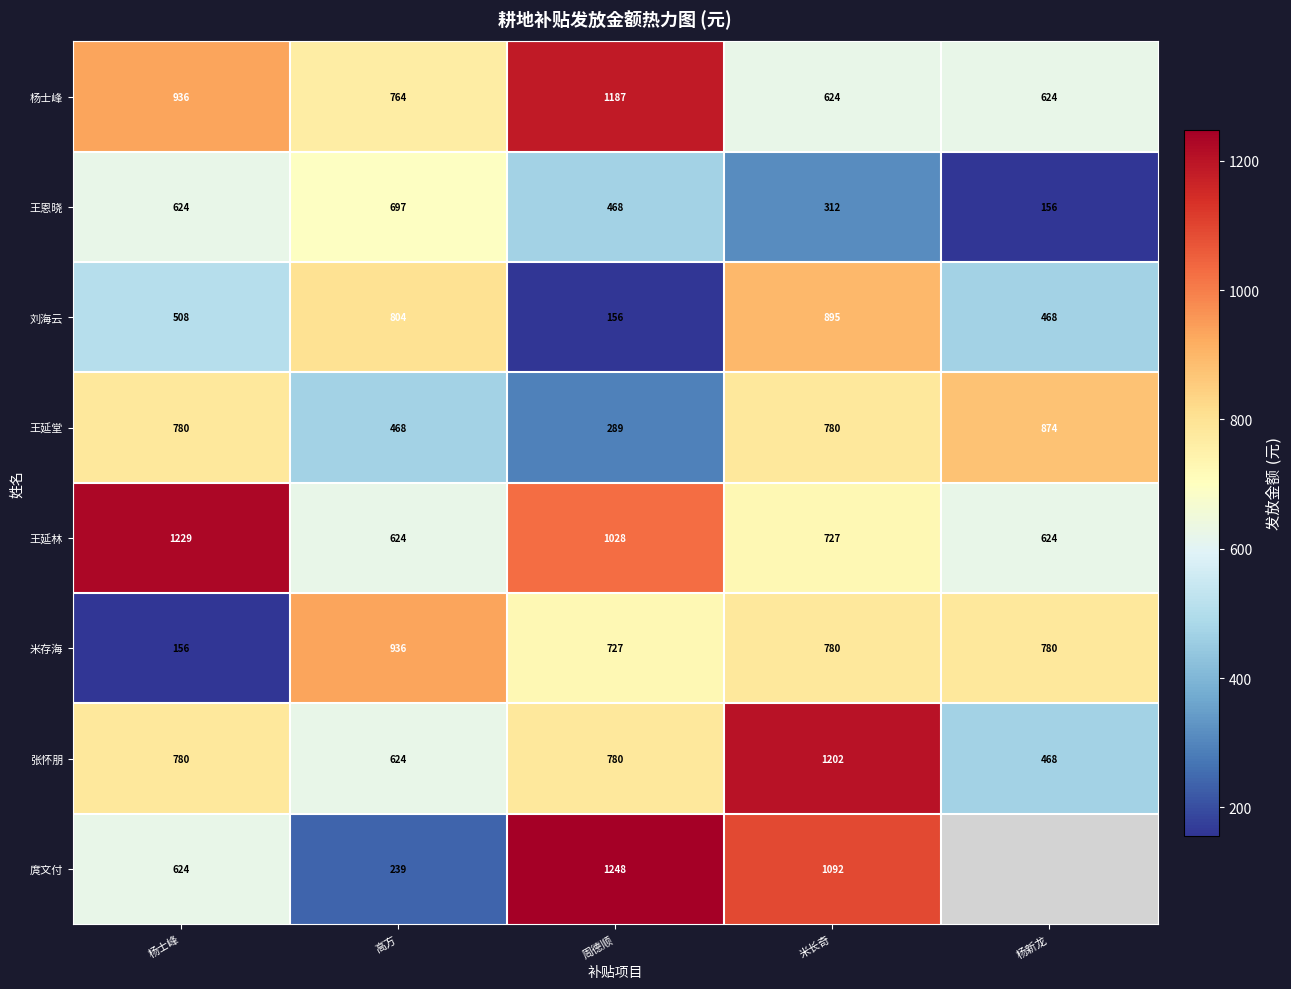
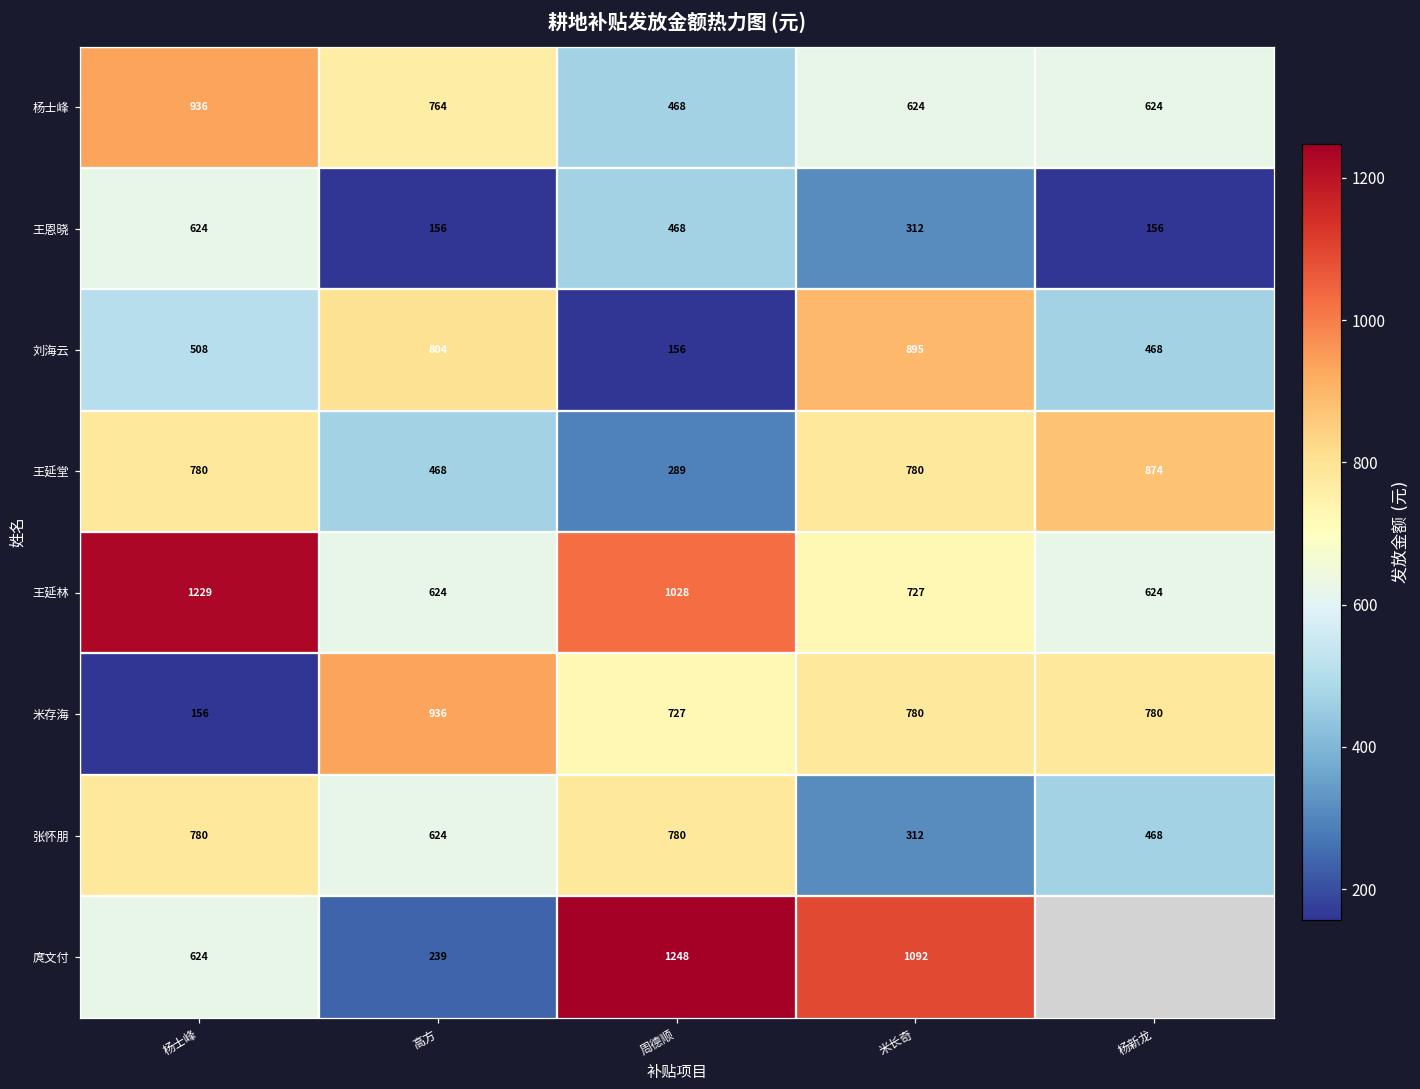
  {
    "杨士峰": {
      "杨士峰": 936,
      "高方": 764,
-     "周德顺": 1187,
+     "周德顺": 468,
      "米长奇": 624,
      "杨新龙": 624
    },
    "王恩晓": {
      "杨士峰": 624,
-     "高方": 697,
+     "高方": 156,
      "周德顺": 468,
      "米长奇": 312,
      "杨新龙": 156
    },
    "刘海云": {
      "杨士峰": 508,
      "高方": 804,
      "周德顺": 156,
      "米长奇": 895,
      "杨新龙": 468
    },
    "王延堂": {
      "杨士峰": 780,
      "高方": 468,
      "周德顺": 289,
      "米长奇": 780,
      "杨新龙": 874
    },
    "王延林": {
      "杨士峰": 1229,
      "高方": 624,
      "周德顺": 1028,
      "米长奇": 727,
      "杨新龙": 624
    },
    "米存海": {
      "杨士峰": 156,
      "高方": 936,
      "周德顺": 727,
      "米长奇": 780,
      "杨新龙": 780
    },
    "张怀朋": {
      "杨士峰": 780,
      "高方": 624,
      "周德顺": 780,
-     "米长奇": 1202,
+     "米长奇": 312,
      "杨新龙": 468
    },
    "庹文付": {
      "杨士峰": 624,
      "高方": 239,
      "周德顺": 1248,
      "米长奇": 1092
    }
  }
